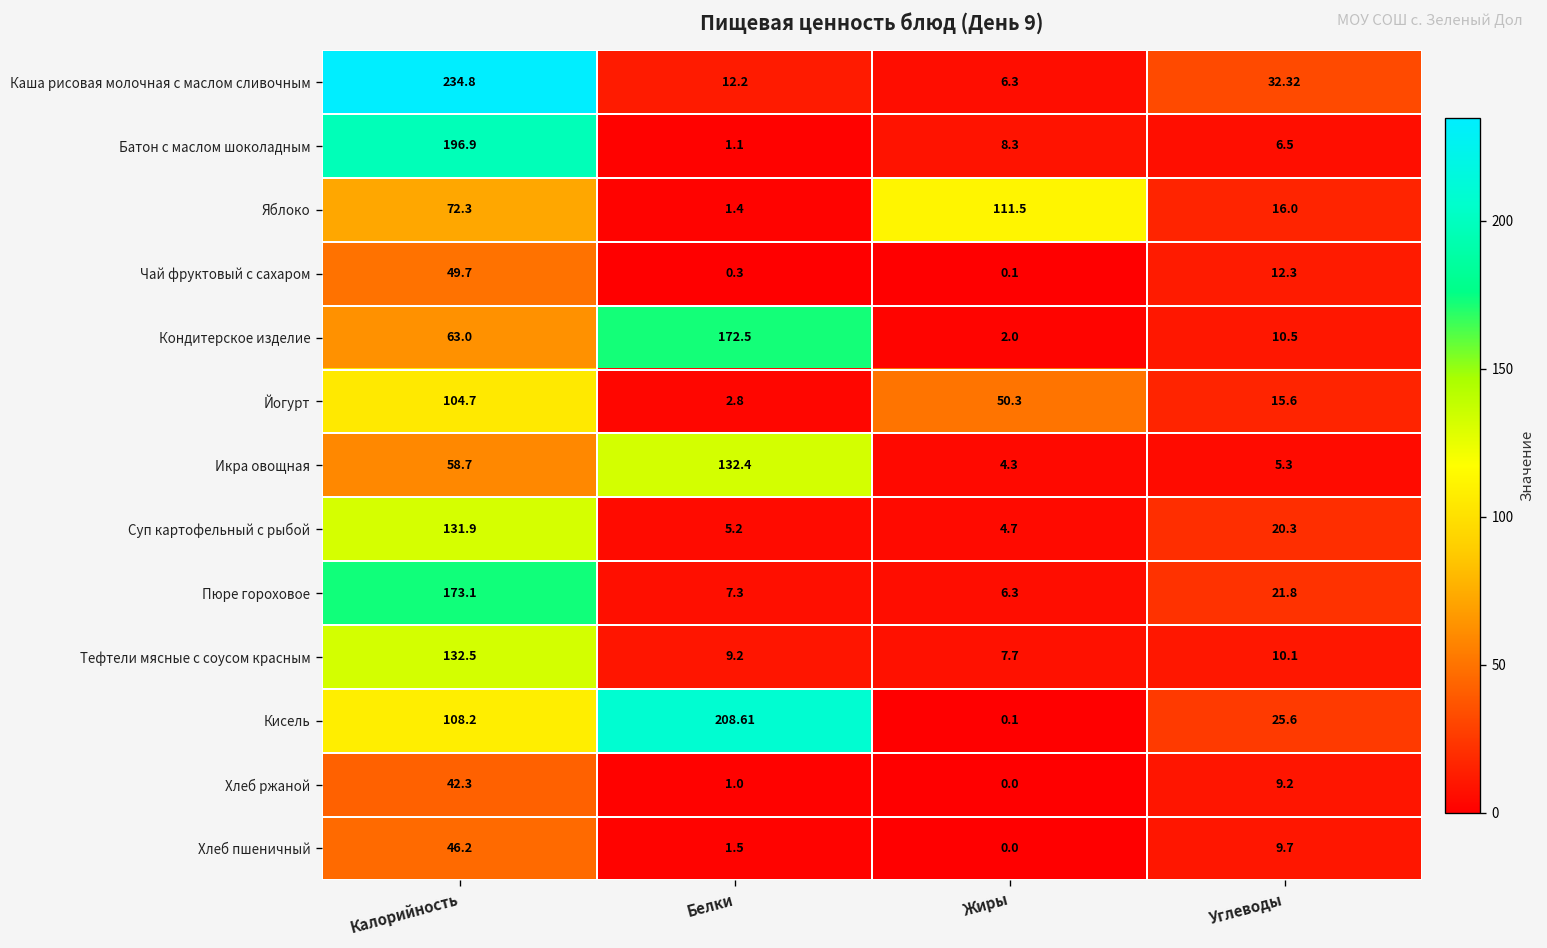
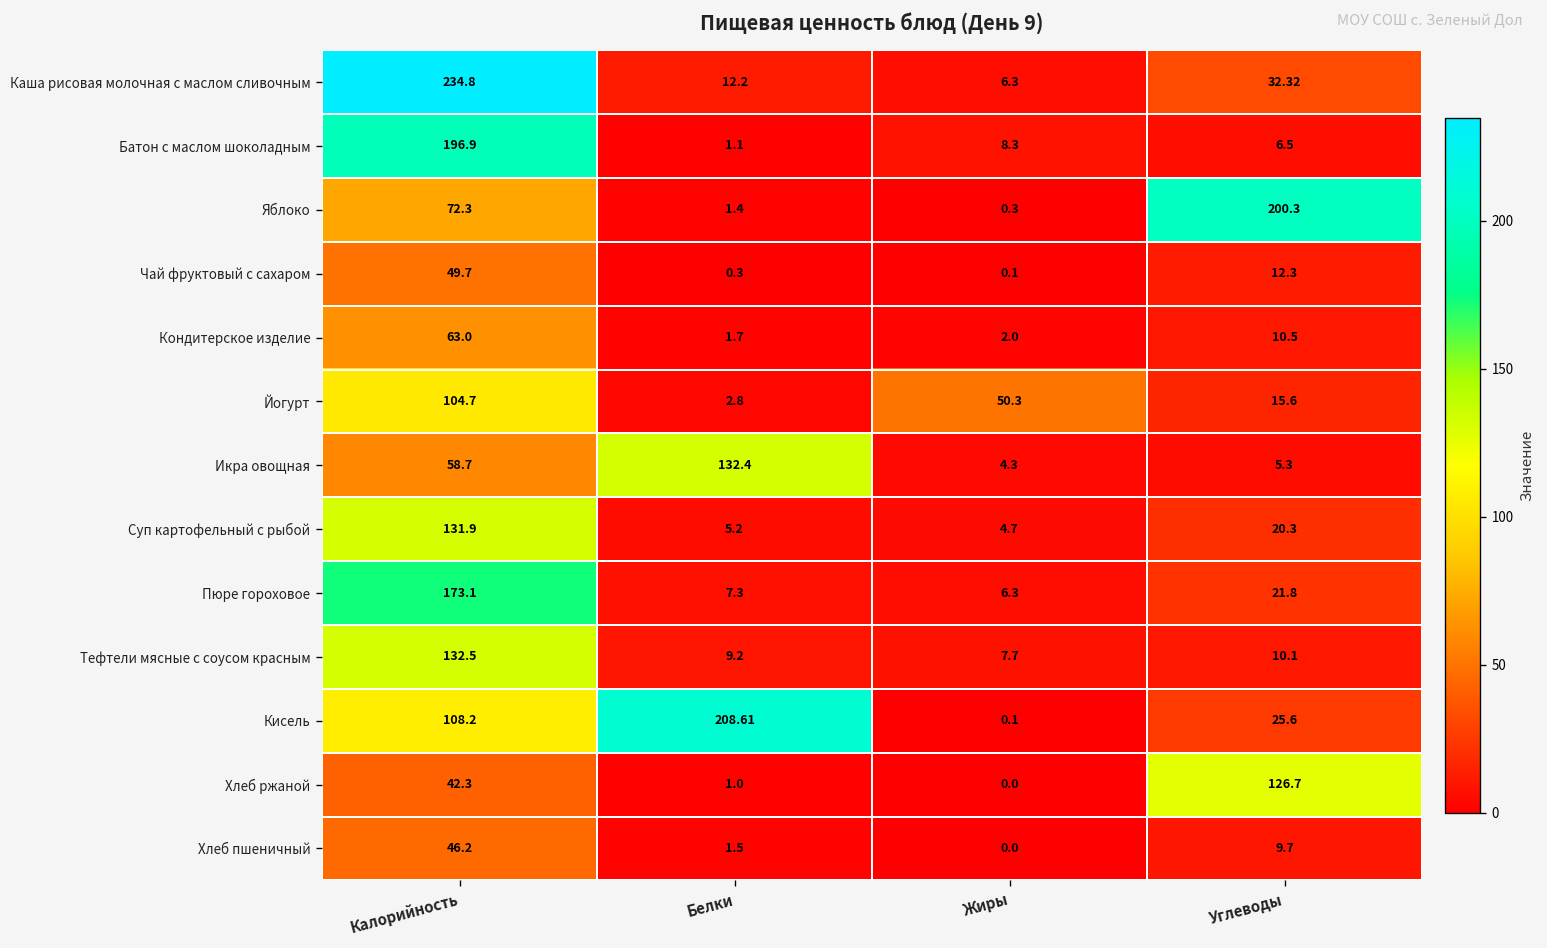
  {
    "Каша рисовая молочная с маслом сливочным": {
      "Калорийность": 234.8,
      "Белки": 12.2,
      "Жиры": 6.3,
      "Углеводы": 32.32
    },
    "Батон с маслом шоколадным": {
      "Калорийность": 196.9,
      "Белки": 1.1,
      "Жиры": 8.3,
      "Углеводы": 6.5
    },
    "Яблоко": {
      "Калорийность": 72.3,
      "Белки": 1.4,
-     "Жиры": 111.5,
-     "Углеводы": 16.0
+     "Жиры": 0.3,
+     "Углеводы": 200.3
    },
    "Чай фруктовый с сахаром": {
      "Калорийность": 49.7,
      "Белки": 0.3,
      "Жиры": 0.1,
      "Углеводы": 12.3
    },
    "Кондитерское изделие": {
      "Калорийность": 63.0,
-     "Белки": 172.5,
+     "Белки": 1.7,
      "Жиры": 2.0,
      "Углеводы": 10.5
    },
    "Йогурт": {
      "Калорийность": 104.7,
      "Белки": 2.8,
      "Жиры": 50.3,
      "Углеводы": 15.6
    },
    "Икра овощная": {
      "Калорийность": 58.7,
      "Белки": 132.4,
      "Жиры": 4.3,
      "Углеводы": 5.3
    },
    "Суп картофельный с рыбой": {
      "Калорийность": 131.9,
      "Белки": 5.2,
      "Жиры": 4.7,
      "Углеводы": 20.3
    },
    "Пюре гороховое": {
      "Калорийность": 173.1,
      "Белки": 7.3,
      "Жиры": 6.3,
      "Углеводы": 21.8
    },
    "Тефтели мясные с соусом красным": {
      "Калорийность": 132.5,
      "Белки": 9.2,
      "Жиры": 7.7,
      "Углеводы": 10.1
    },
    "Кисель": {
      "Калорийность": 108.2,
      "Белки": 208.61,
      "Жиры": 0.1,
      "Углеводы": 25.6
    },
    "Хлеб ржаной": {
      "Калорийность": 42.3,
      "Белки": 1.0,
      "Жиры": 0.0,
-     "Углеводы": 9.2
+     "Углеводы": 126.7
    },
    "Хлеб пшеничный": {
      "Калорийность": 46.2,
      "Белки": 1.5,
      "Жиры": 0.0,
      "Углеводы": 9.7
    }
  }
